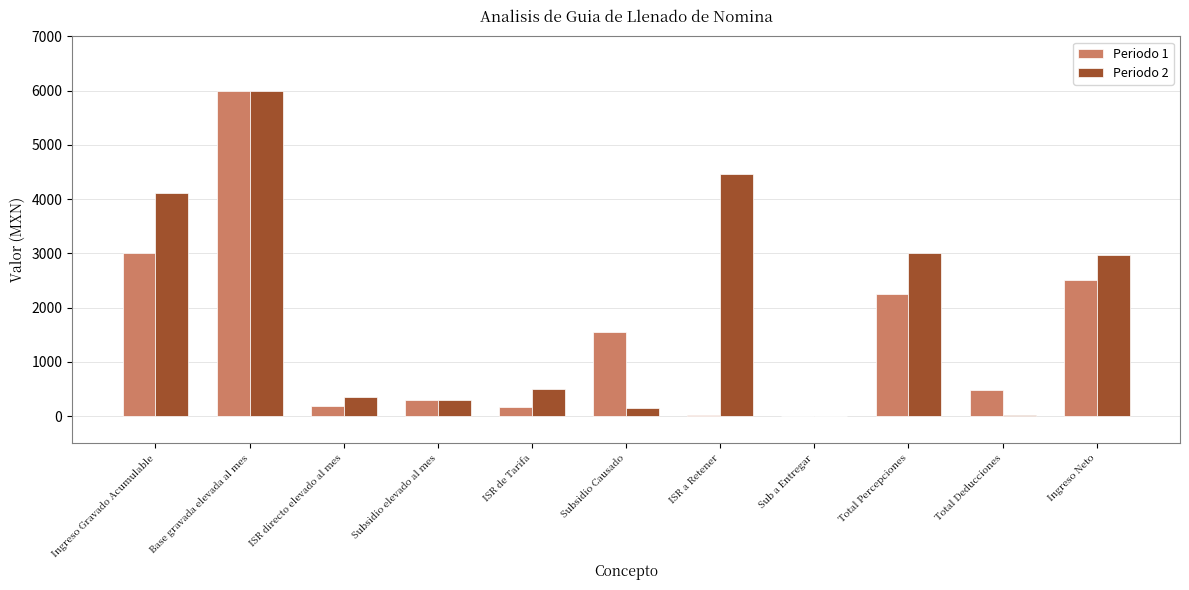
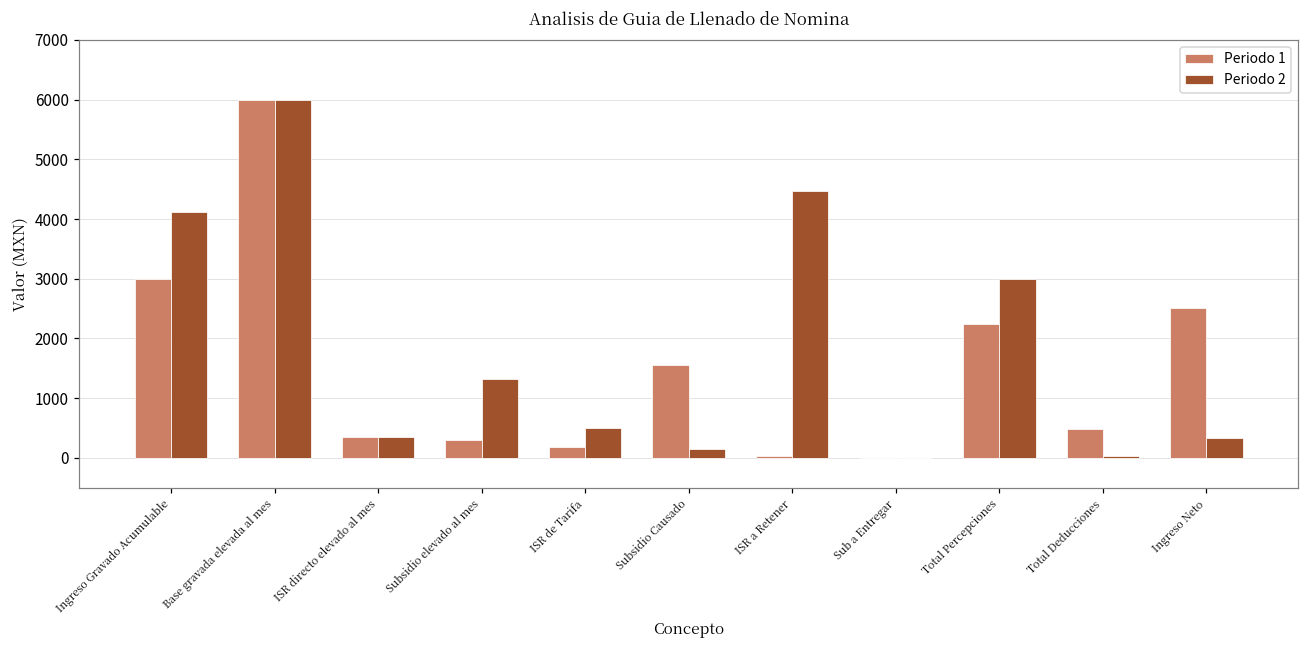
  {
    "Periodo 1": {
      "Ingreso Gravado Acumulable": 3000,
      "Base gravada elevada al mes": 6000,
-     "ISR directo elevado al mes": 200,
+     "ISR directo elevado al mes": 400,
      "Subsidio elevado al mes": 300,
      "ISR de Tarifa": 200,
      "Subsidio Causado": 1500,
      "Sub a Entregar": 0,
      "Total Percepciones": 2200,
      "Total Deducciones": 500,
      "Ingreso Neto": 2500
    },
    "Periodo 2": {
      "Ingreso Gravado Acumulable": 4100,
      "Base gravada elevada al mes": 6000,
      "ISR directo elevado al mes": 400,
-     "Subsidio elevado al mes": 300,
+     "Subsidio elevado al mes": 1300,
      "ISR de Tarifa": 500,
      "Subsidio Causado": 100,
      "ISR a Retener": 4500,
      "Sub a Entregar": 0,
      "Total Percepciones": 3000,
-     "Ingreso Neto": 3000
+     "Ingreso Neto": 300
    }
  }
